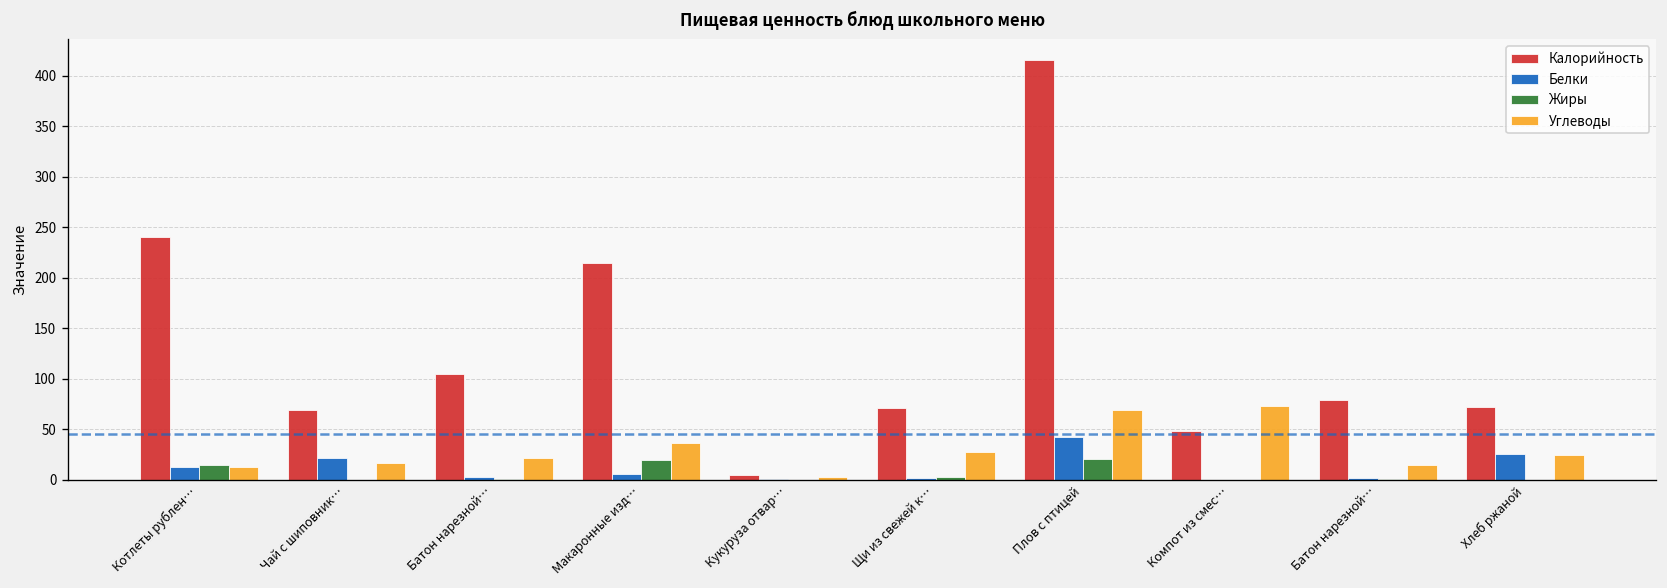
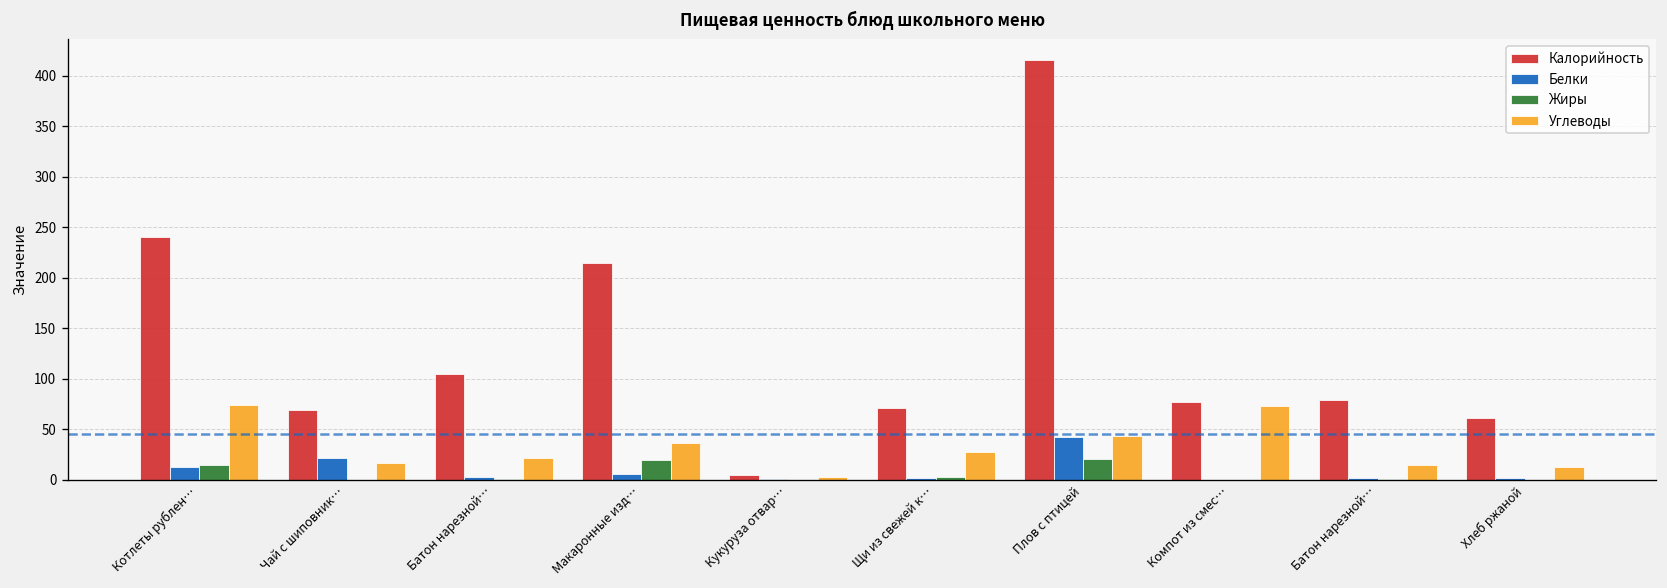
  {
    "Калорийность": {
      "Котлеты рублен…": 240,
      "Чай с шиповник…": 70,
      "Макаронные изд…": 210,
      "Кукуруза отвар…": 10,
      "Щи из свежей к…": 70,
      "Плов с птицей": 420,
-     "Компот из смес…": 50,
-     "Хлеб ржаной": 70
+     "Компот из смес…": 80,
+     "Хлеб ржаной": 60
    },
    "Белки": {
      "Котлеты рублен…": 10,
      "Чай с шиповник…": 20,
      "Макаронные изд…": 10,
      "Плов с птицей": 40,
      "Компот из смес…": 0,
-     "Хлеб ржаной": 30
+     "Хлеб ржаной": 0
    },
    "Жиры": {
      "Котлеты рублен…": 20,
      "Чай с шиповник…": 0,
      "Макаронные изд…": 20,
      "Кукуруза отвар…": 0,
      "Щи из свежей к…": 0,
      "Плов с птицей": 20,
      "Компот из смес…": 0,
      "Хлеб ржаной": 0
    },
    "Углеводы": {
-     "Котлеты рублен…": 10,
+     "Котлеты рублен…": 70,
      "Чай с шиповник…": 20,
      "Макаронные изд…": 40,
      "Кукуруза отвар…": 0,
      "Щи из свежей к…": 30,
-     "Плов с птицей": 70,
+     "Плов с птицей": 40,
      "Компот из смес…": 70,
-     "Хлеб ржаной": 20
+     "Хлеб ржаной": 10
    }
  }
